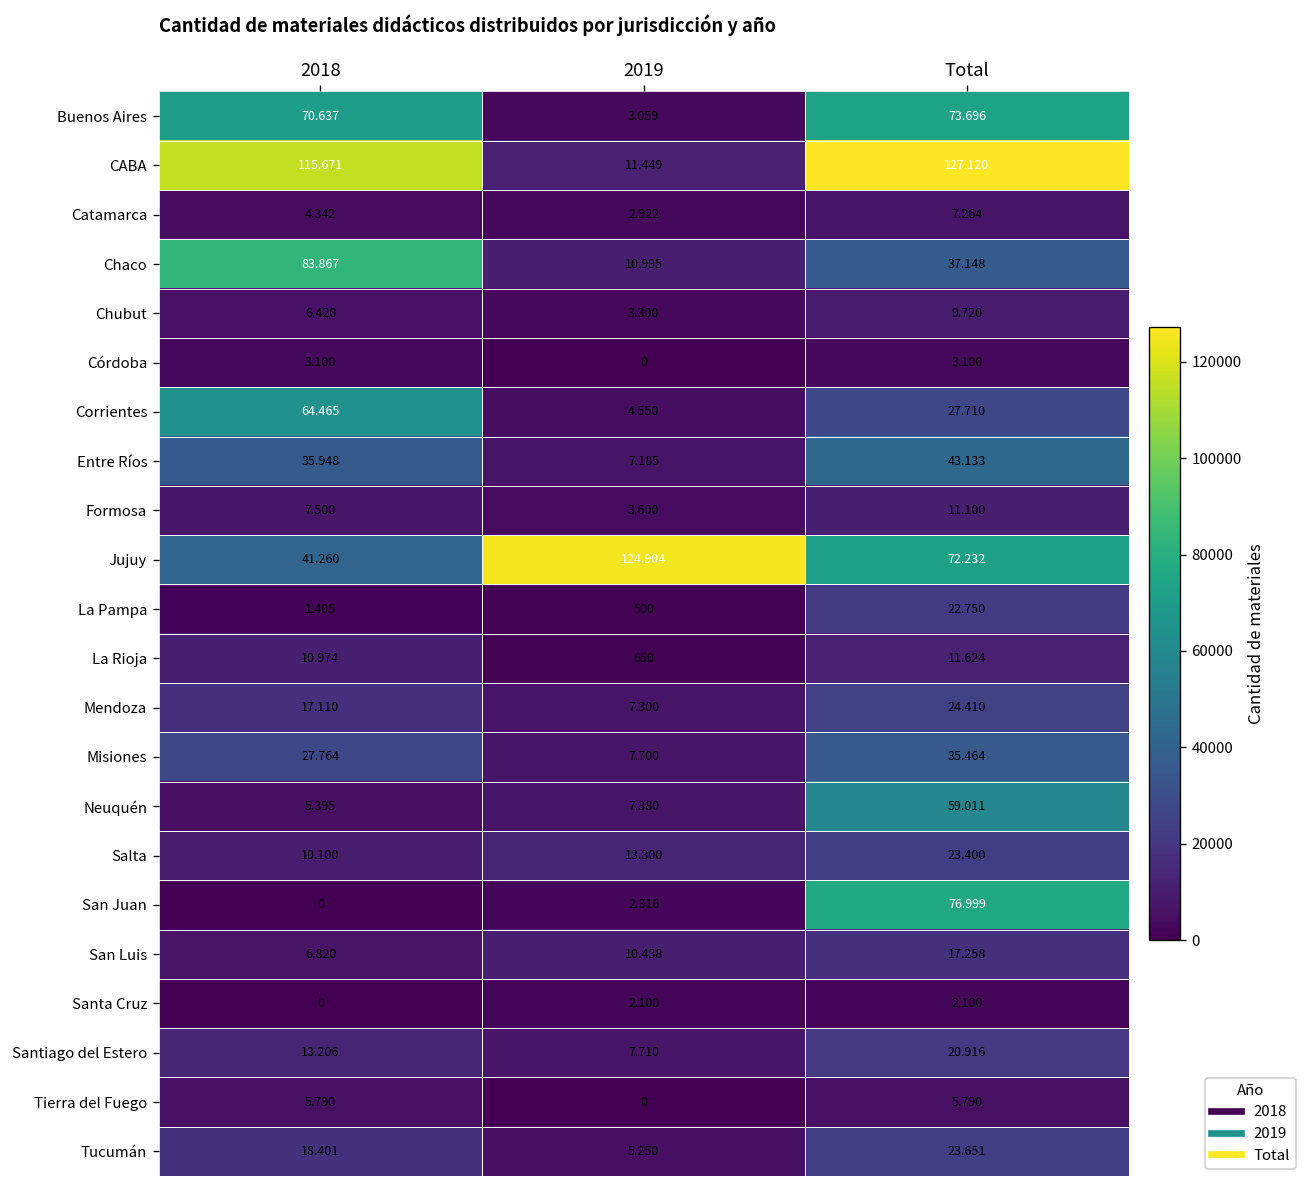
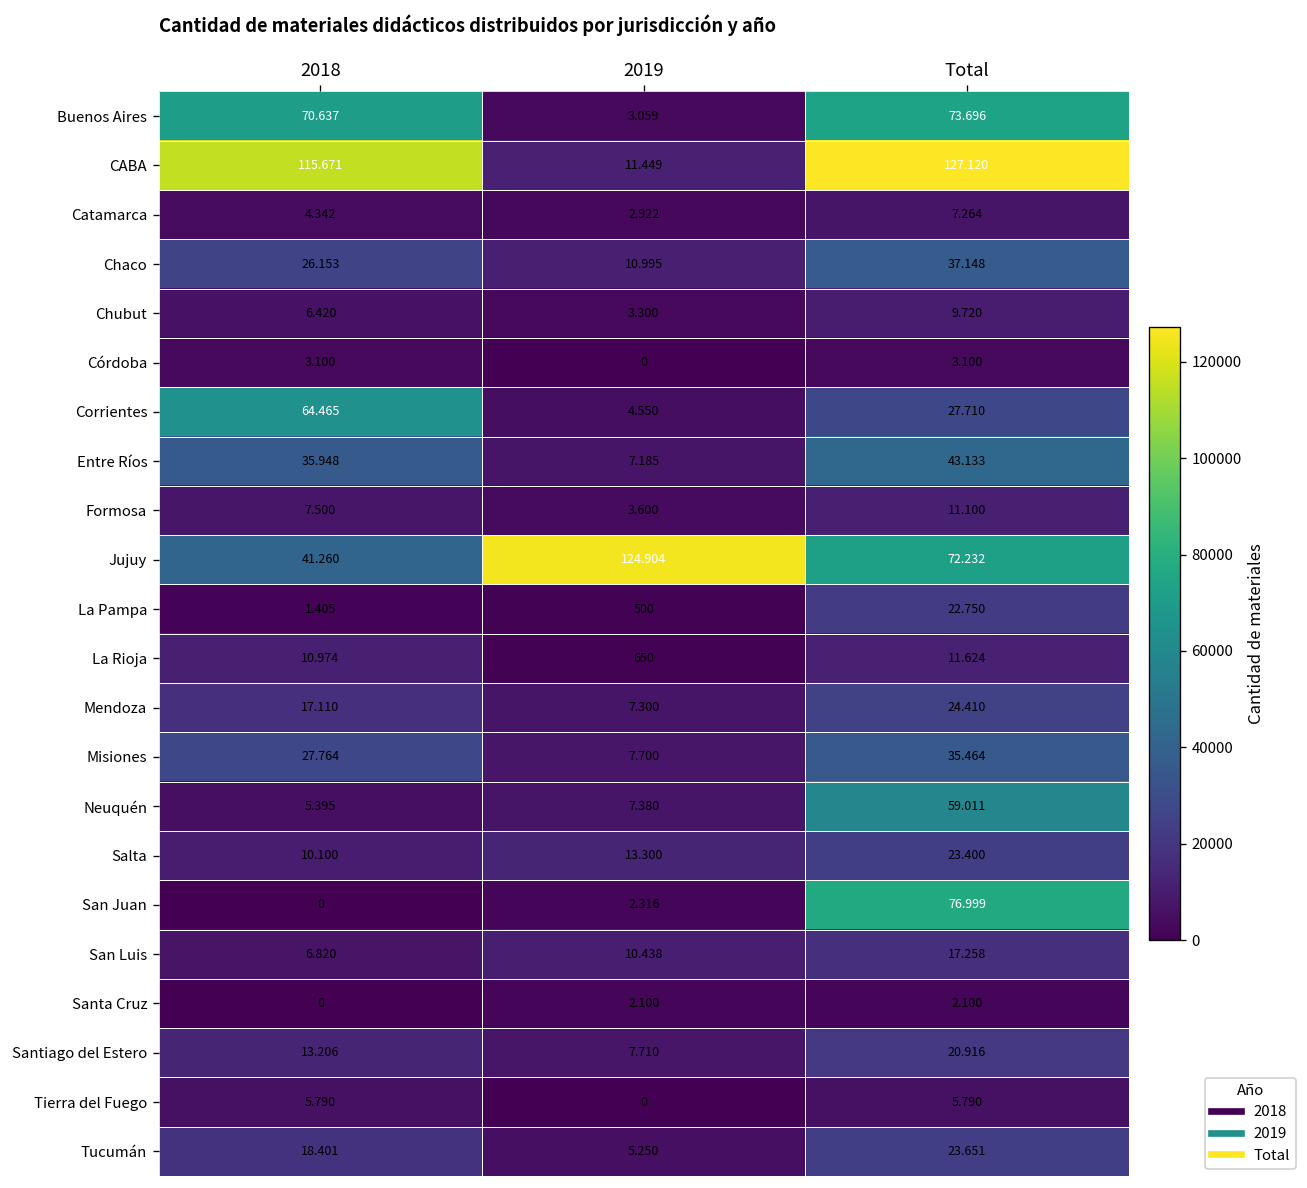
  {
    "Buenos Aires": {
      "2018": 70.637,
      "2019": 3.059,
      "Total": 73.696
    },
    "CABA": {
      "2018": 115.671,
      "2019": 11.449,
      "Total": 127.120
    },
    "Catamarca": {
      "2018": 4.342,
      "2019": 2.922,
      "Total": 7.264
    },
    "Chaco": {
-     "2018": 83.867,
+     "2018": 26.153,
      "2019": 10.995,
      "Total": 37.148
    },
    "Chubut": {
      "2018": 6.420,
      "2019": 3.300,
      "Total": 9.720
    },
    "Córdoba": {
      "2018": 3.100,
      "2019": 0,
      "Total": 3.100
    },
    "Corrientes": {
      "2018": 64.465,
      "2019": 4.550,
      "Total": 27.710
    },
    "Entre Ríos": {
      "2018": 35.948,
      "2019": 7.185,
      "Total": 43.133
    },
    "Formosa": {
      "2018": 7.500,
      "2019": 3.600,
      "Total": 11.100
    },
    "Jujuy": {
      "2018": 41.260,
      "2019": 124.904,
      "Total": 72.232
    },
    "La Pampa": {
      "2018": 1.405,
      "2019": 500,
      "Total": 22.750
    },
    "La Rioja": {
      "2018": 10.974,
      "2019": 650,
      "Total": 11.624
    },
    "Mendoza": {
      "2018": 17.110,
      "2019": 7.300,
      "Total": 24.410
    },
    "Misiones": {
      "2018": 27.764,
      "2019": 7.700,
      "Total": 35.464
    },
    "Neuquén": {
      "2018": 5.395,
      "2019": 7.380,
      "Total": 59.011
    },
    "Salta": {
      "2018": 10.100,
      "2019": 13.300,
      "Total": 23.400
    },
    "San Juan": {
      "2018": 0,
      "2019": 2.316,
      "Total": 76.999
    },
    "San Luis": {
      "2018": 6.820,
      "2019": 10.438,
      "Total": 17.258
    },
    "Santa Cruz": {
      "2018": 0,
      "2019": 2.100,
      "Total": 2.100
    },
    "Santiago del Estero": {
      "2018": 13.206,
      "2019": 7.710,
      "Total": 20.916
    },
    "Tierra del Fuego": {
      "2018": 5.790,
      "2019": 0,
      "Total": 5.790
    },
    "Tucumán": {
      "2018": 18.401,
      "2019": 5.250,
      "Total": 23.651
    }
  }
